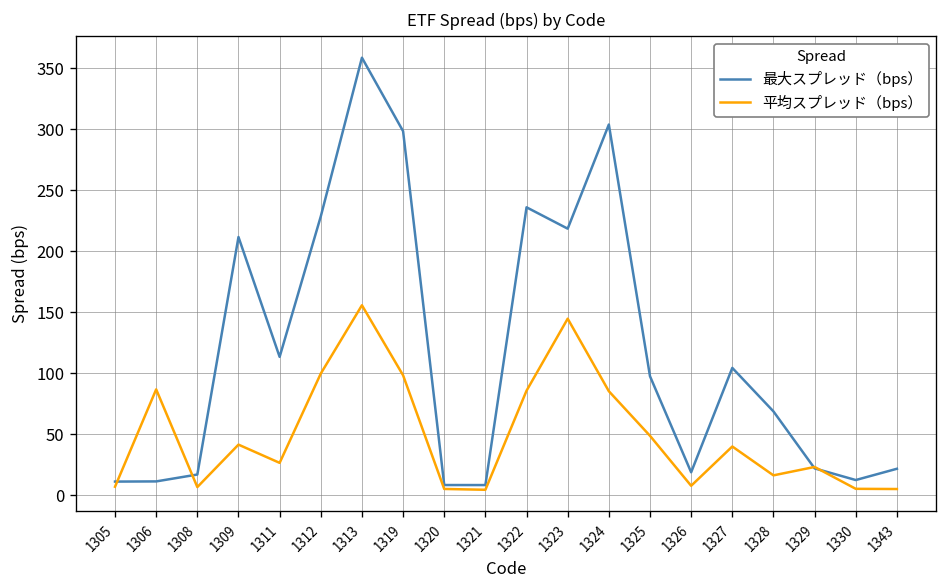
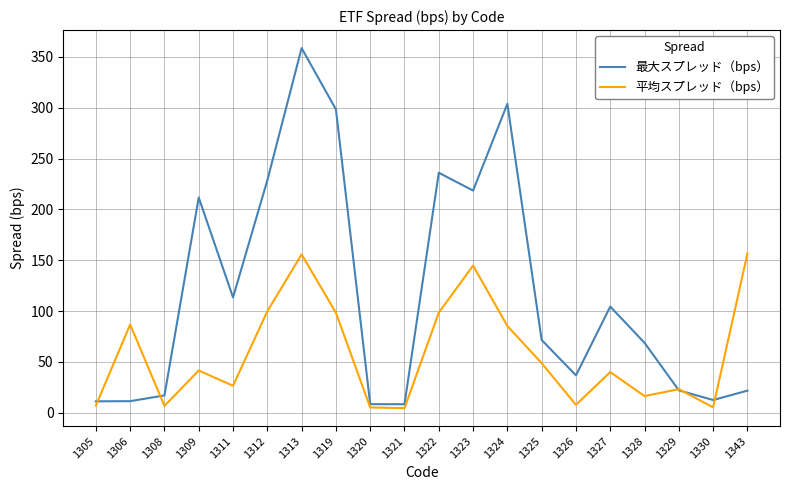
  {
    "最大スプレッド（bps）": {
      "1305": 11,
      "1306": 11,
      "1308": 17,
      "1309": 212,
      "1311": 113,
      "1312": 229,
      "1313": 359,
      "1319": 299,
      "1320": 8,
      "1321": 8,
      "1322": 236,
      "1323": 219,
      "1324": 304,
-     "1325": 98,
-     "1326": 19,
+     "1325": 72,
+     "1326": 37,
      "1327": 104,
      "1328": 69,
      "1330": 12,
      "1343": 22
    },
    "平均スプレッド（bps）": {
      "1305": 7,
      "1306": 87,
      "1308": 7,
      "1309": 41,
      "1311": 27,
      "1312": 100,
      "1313": 156,
      "1319": 98,
      "1320": 5,
      "1321": 4,
-     "1322": 86,
+     "1322": 98,
      "1323": 145,
      "1324": 85,
      "1325": 49,
      "1326": 8,
      "1327": 40,
      "1328": 16,
      "1330": 5,
-     "1343": 5
+     "1343": 157
    }
  }
